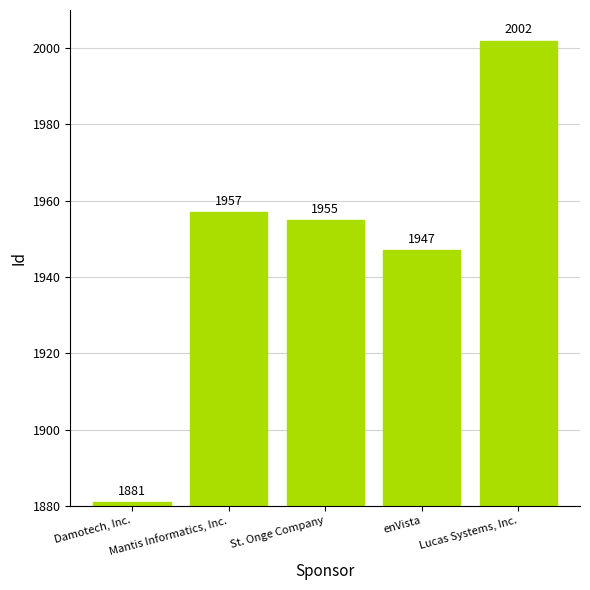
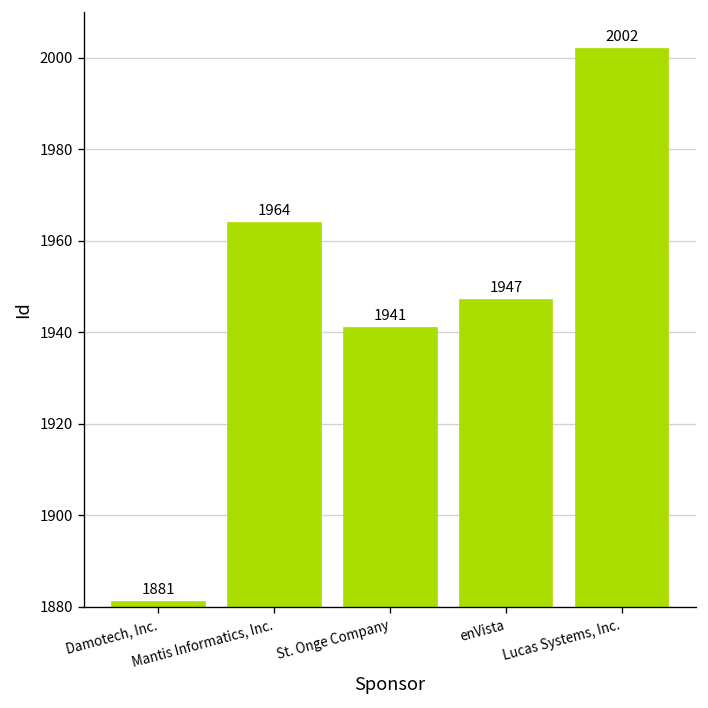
  {
    "Damotech, Inc.": 1881,
-   "Mantis Informatics, Inc.": 1957,
-   "St. Onge Company": 1955,
+   "Mantis Informatics, Inc.": 1964,
+   "St. Onge Company": 1941,
    "enVista": 1947,
    "Lucas Systems, Inc.": 2002
  }
